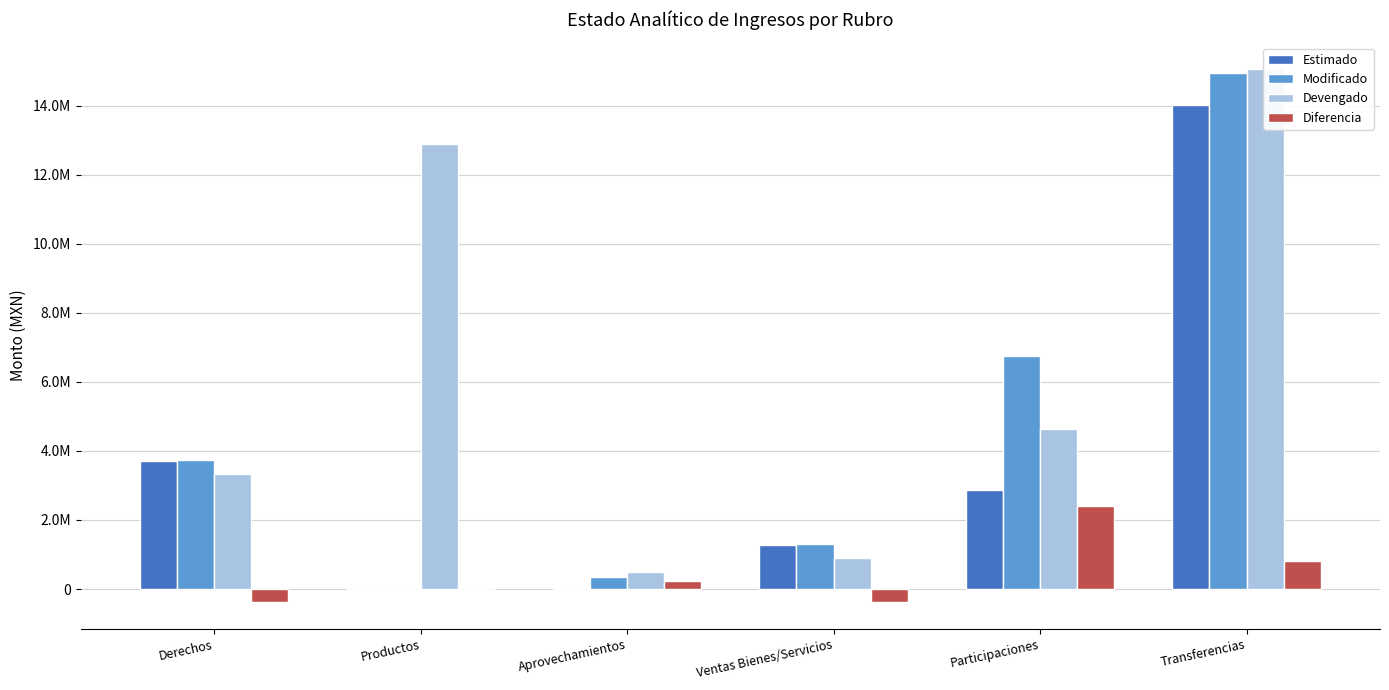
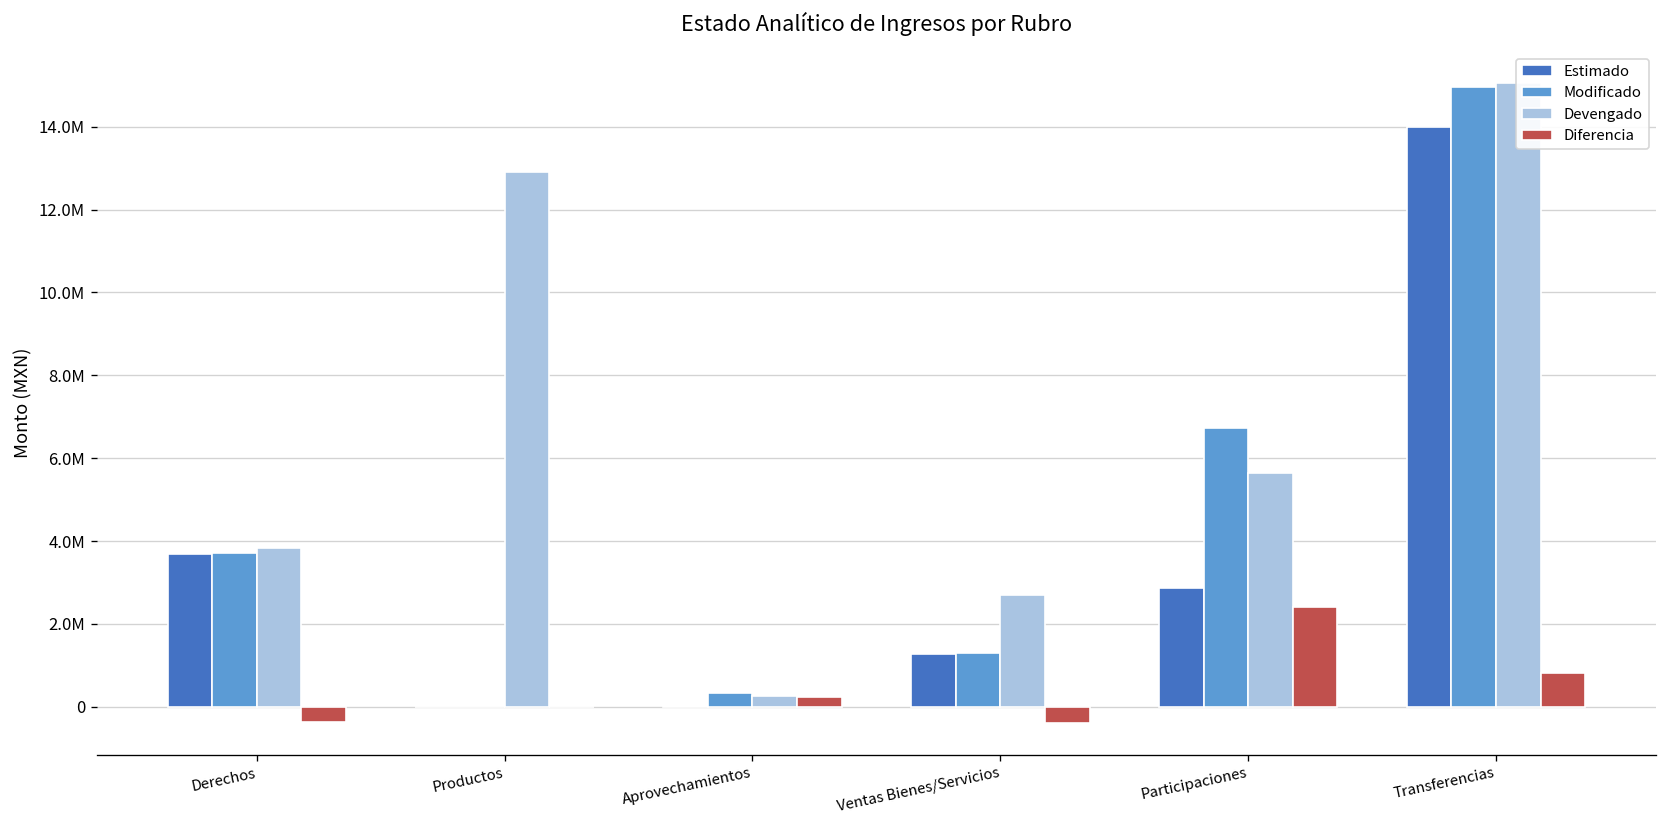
  {
    "Devengado": {
-     "Derechos": 3300000,
+     "Derechos": 3800000,
      "Productos": 12900000,
-     "Aprovechamientos": 500000,
-     "Ventas Bienes/Servicios": 900000,
-     "Participaciones": 4600000
+     "Aprovechamientos": 300000,
+     "Ventas Bienes/Servicios": 2700000,
+     "Participaciones": 5600000
    },
    "Diferencia": {
      "Derechos": -400000,
      "Aprovechamientos": 200000,
      "Ventas Bienes/Servicios": -400000,
      "Participaciones": 2400000,
      "Transferencias": 800000
    }
  }
